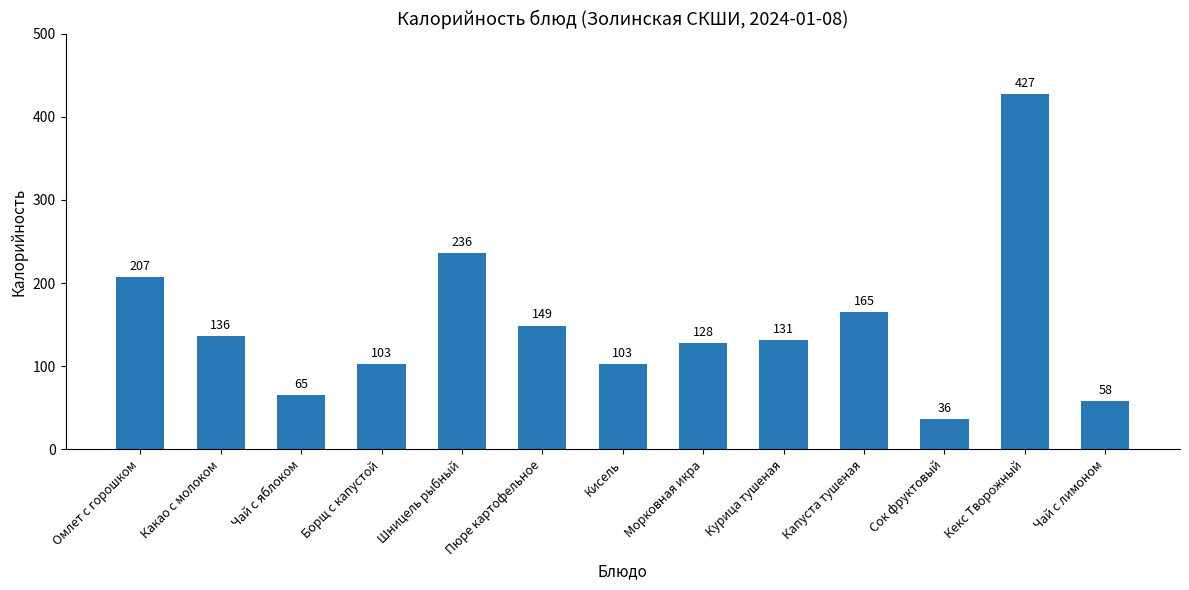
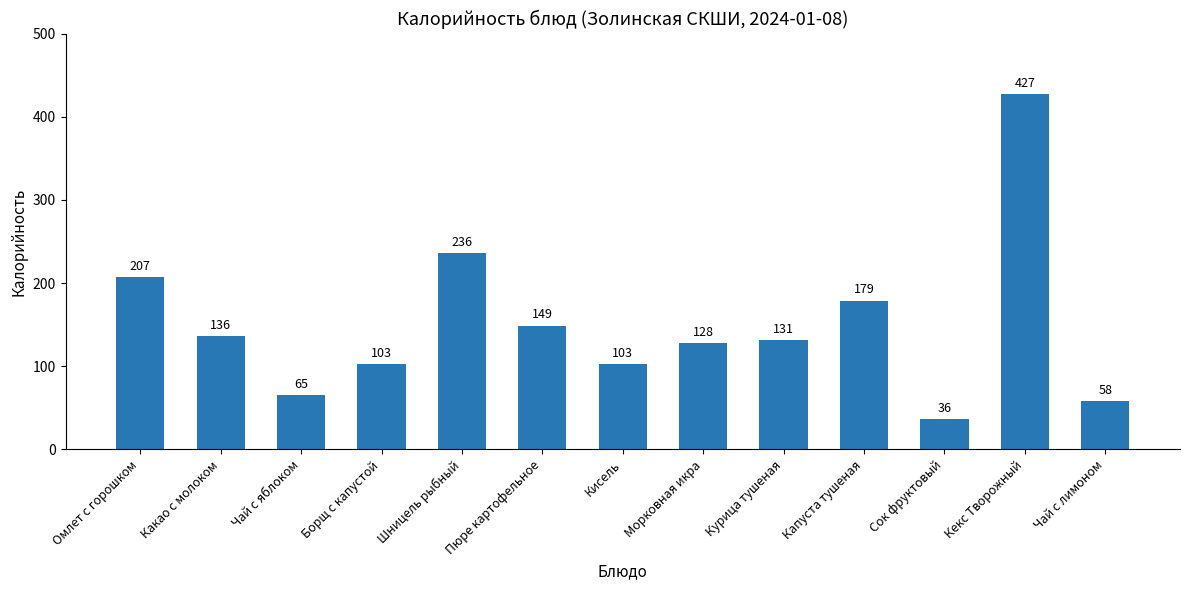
  {
    "Омлет с горошком": 207,
    "Какао с молоком": 136,
    "Чай с яблоком": 65,
    "Борщ с капустой": 103,
    "Шницель рыбный": 236,
    "Пюре картофельное": 149,
    "Кисель": 103,
    "Морковная икра": 128,
    "Курица тушеная": 131,
-   "Капуста тушеная": 165,
+   "Капуста тушеная": 179,
    "Сок фруктовый": 36,
    "Кекс Творожный": 427,
    "Чай с лимоном": 58
  }
